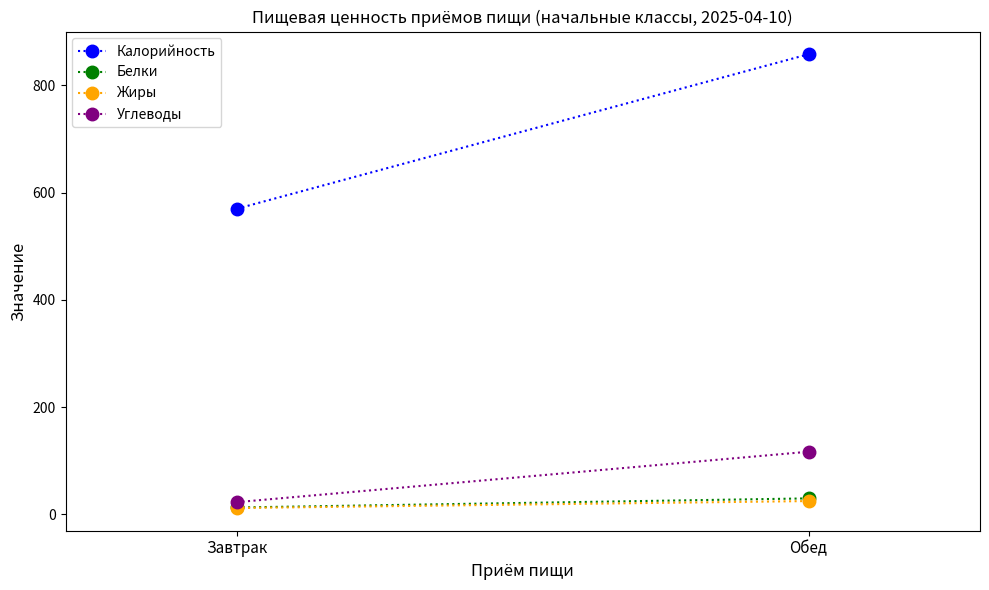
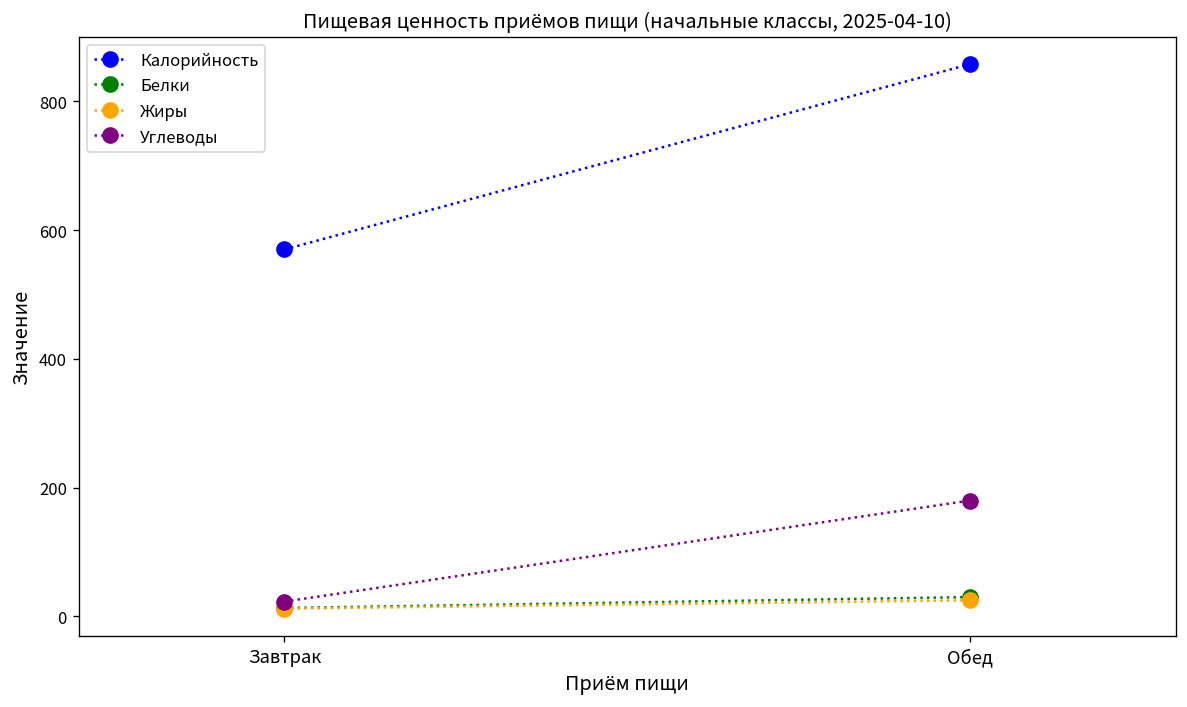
  {
    "Калорийность": {
      "Завтрак": 570,
      "Обед": 860
    },
    "Белки": {
      "Обед": 30
    },
    "Жиры": {
      "Обед": 30
    },
    "Углеводы": {
      "Завтрак": 20,
-     "Обед": 120
+     "Обед": 180
    }
  }
